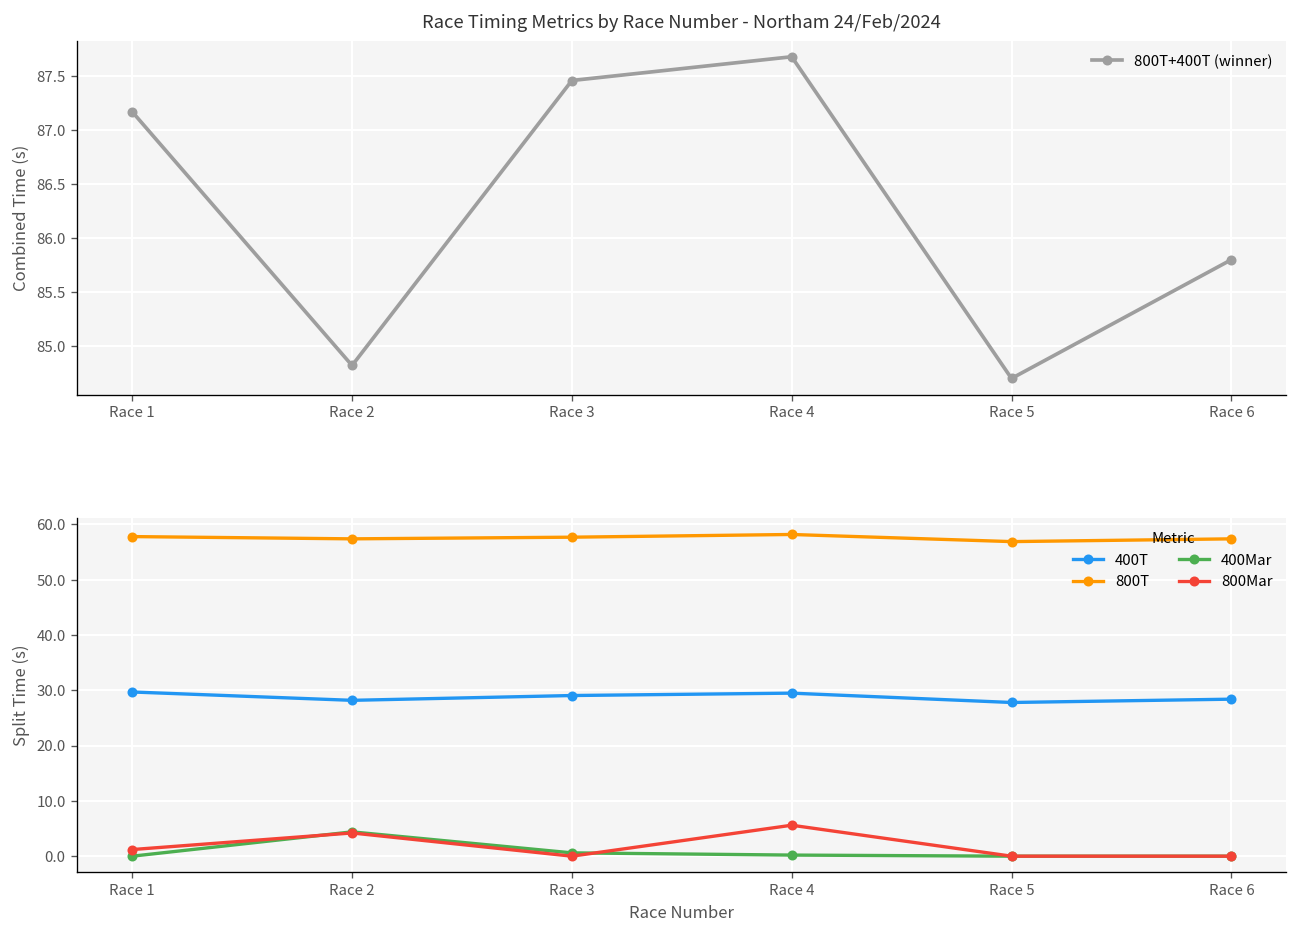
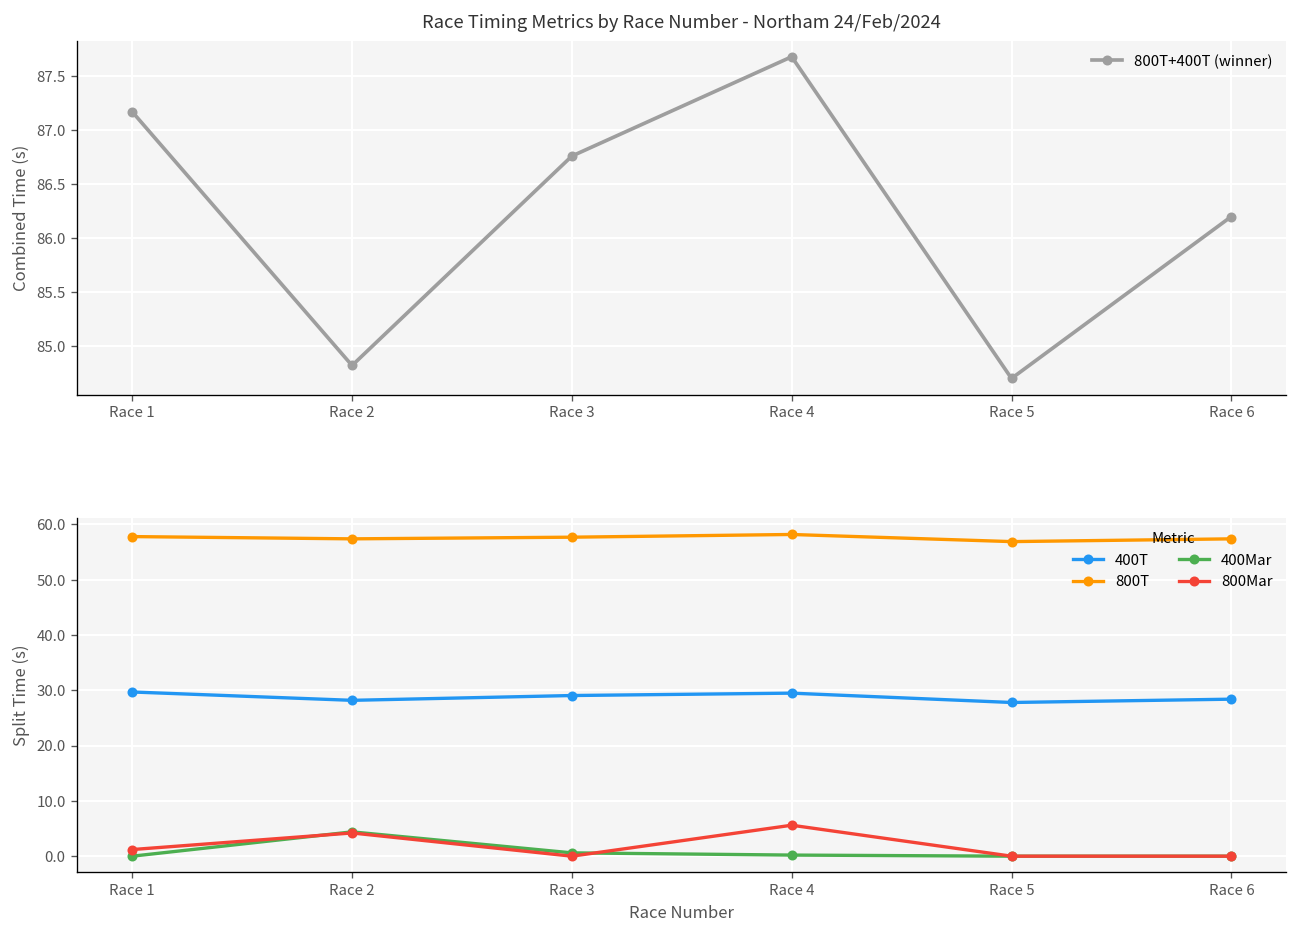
  {
    "Race Timing Metrics by Race Number - Northam 24/Feb/2024": {
      "Race 1": 87.2,
      "Race 2": 84.8,
-     "Race 3": 87.5,
+     "Race 3": 86.8,
      "Race 4": 87.7,
      "Race 5": 84.7,
-     "Race 6": 85.8
+     "Race 6": 86.2
    }
  }
